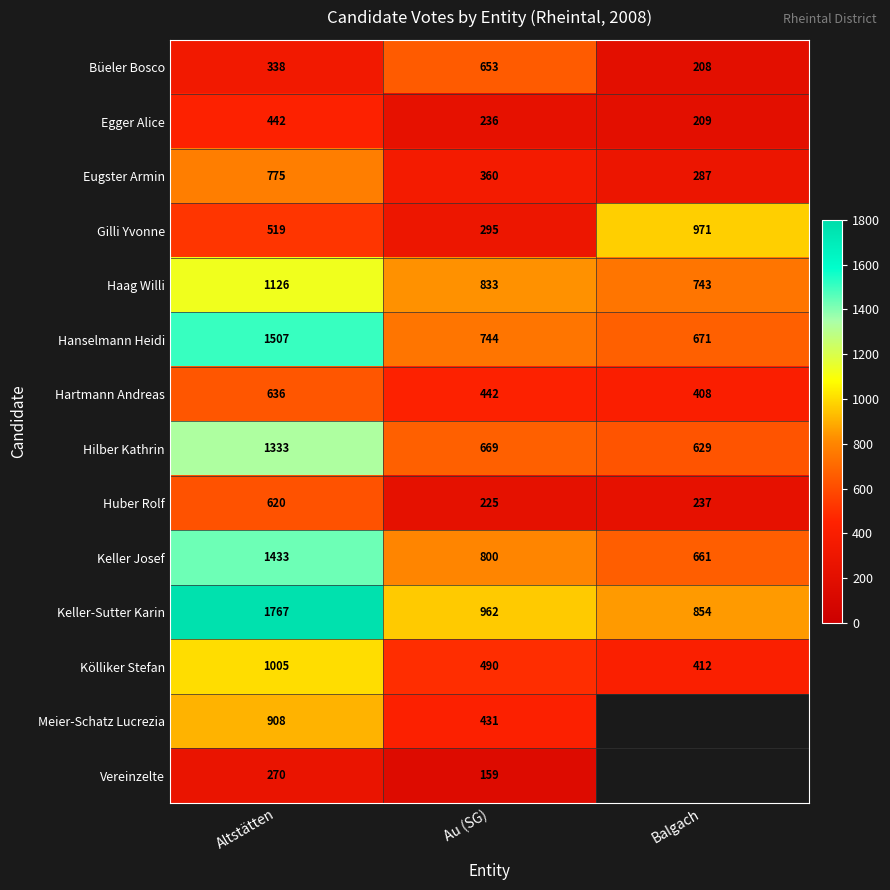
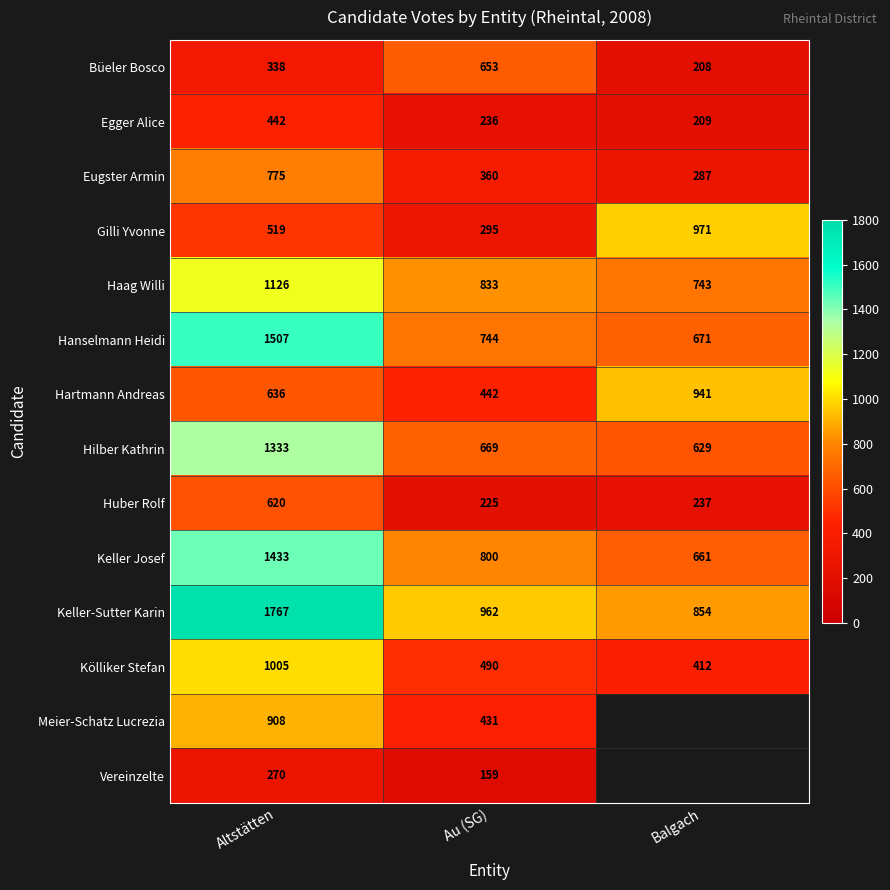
  {
    "Büeler Bosco": {
      "Altstätten": 338,
      "Au (SG)": 653,
      "Balgach": 208
    },
    "Egger Alice": {
      "Altstätten": 442,
      "Au (SG)": 236,
      "Balgach": 209
    },
    "Eugster Armin": {
      "Altstätten": 775,
      "Au (SG)": 360,
      "Balgach": 287
    },
    "Gilli Yvonne": {
      "Altstätten": 519,
      "Au (SG)": 295,
      "Balgach": 971
    },
    "Haag Willi": {
      "Altstätten": 1126,
      "Au (SG)": 833,
      "Balgach": 743
    },
    "Hanselmann Heidi": {
      "Altstätten": 1507,
      "Au (SG)": 744,
      "Balgach": 671
    },
    "Hartmann Andreas": {
      "Altstätten": 636,
      "Au (SG)": 442,
-     "Balgach": 408
+     "Balgach": 941
    },
    "Hilber Kathrin": {
      "Altstätten": 1333,
      "Au (SG)": 669,
      "Balgach": 629
    },
    "Huber Rolf": {
      "Altstätten": 620,
      "Au (SG)": 225,
      "Balgach": 237
    },
    "Keller Josef": {
      "Altstätten": 1433,
      "Au (SG)": 800,
      "Balgach": 661
    },
    "Keller-Sutter Karin": {
      "Altstätten": 1767,
      "Au (SG)": 962,
      "Balgach": 854
    },
    "Kölliker Stefan": {
      "Altstätten": 1005,
      "Au (SG)": 490,
      "Balgach": 412
    },
    "Meier-Schatz Lucrezia": {
      "Altstätten": 908,
      "Au (SG)": 431
    },
    "Vereinzelte": {
      "Altstätten": 270,
      "Au (SG)": 159
    }
  }
